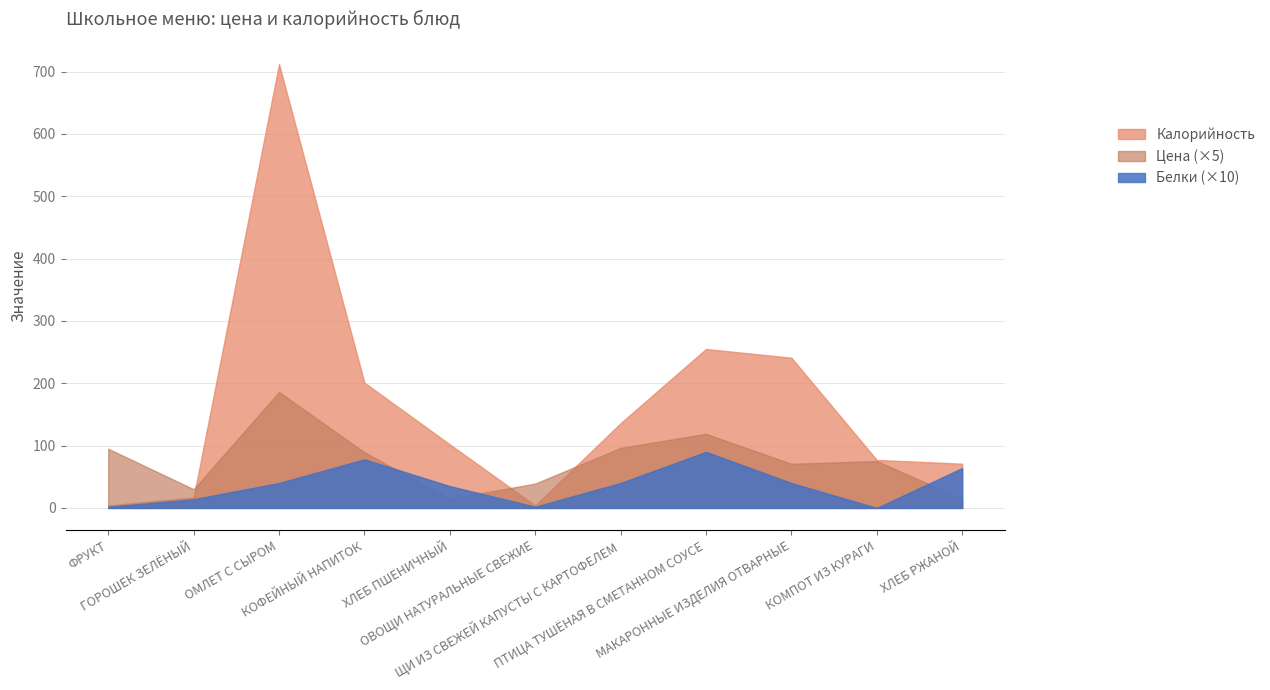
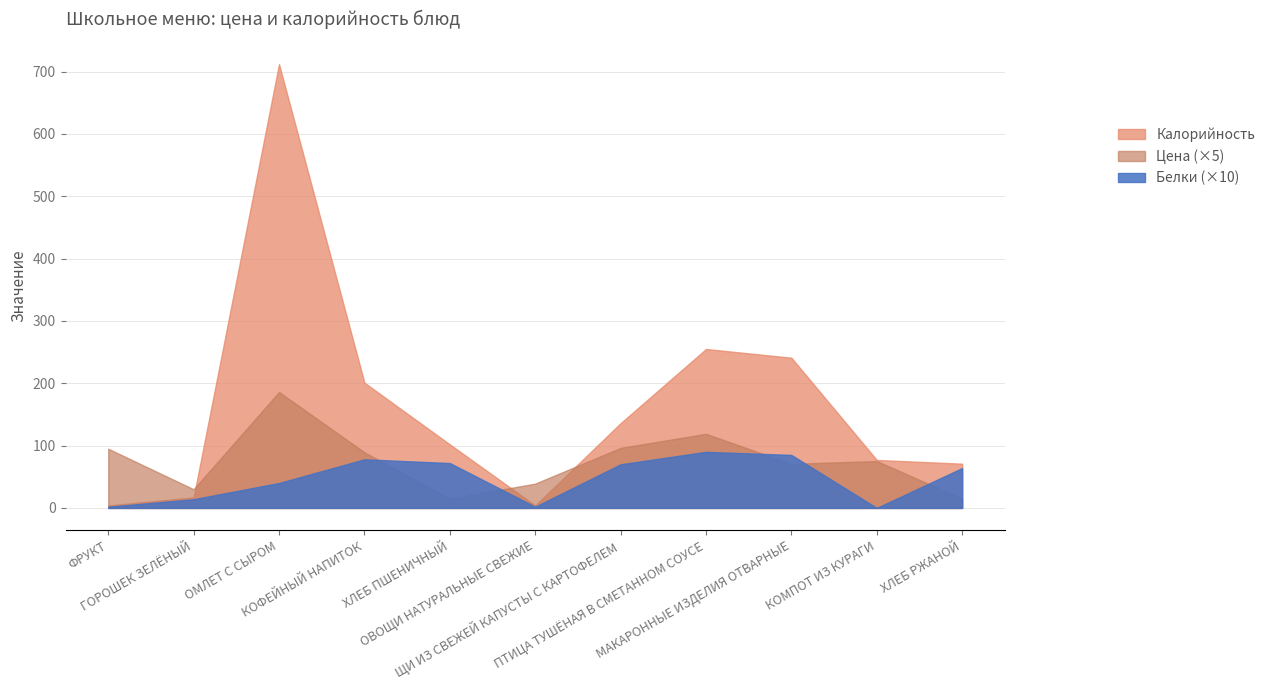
  {
    "Белки (×10)": {
      "ОМЛЕТ С СЫРОМ": 40,
      "КОФЕЙНЫЙ НАПИТОК": 80,
-     "ХЛЕБ ПШЕНИЧНЫЙ": 40,
-     "ЩИ ИЗ СВЕЖЕЙ КАПУСТЫ С КАРТОФЕЛЕМ": 40,
+     "ХЛЕБ ПШЕНИЧНЫЙ": 70,
+     "ЩИ ИЗ СВЕЖЕЙ КАПУСТЫ С КАРТОФЕЛЕМ": 70,
      "ПТИЦА ТУШЁНАЯ В СМЕТАННОМ СОУСЕ": 90,
-     "МАКАРОННЫЕ ИЗДЕЛИЯ ОТВАРНЫЕ": 40,
+     "МАКАРОННЫЕ ИЗДЕЛИЯ ОТВАРНЫЕ": 90,
      "КОМПОТ ИЗ КУРАГИ": 0,
      "ХЛЕБ РЖАНОЙ": 60
    }
  }
